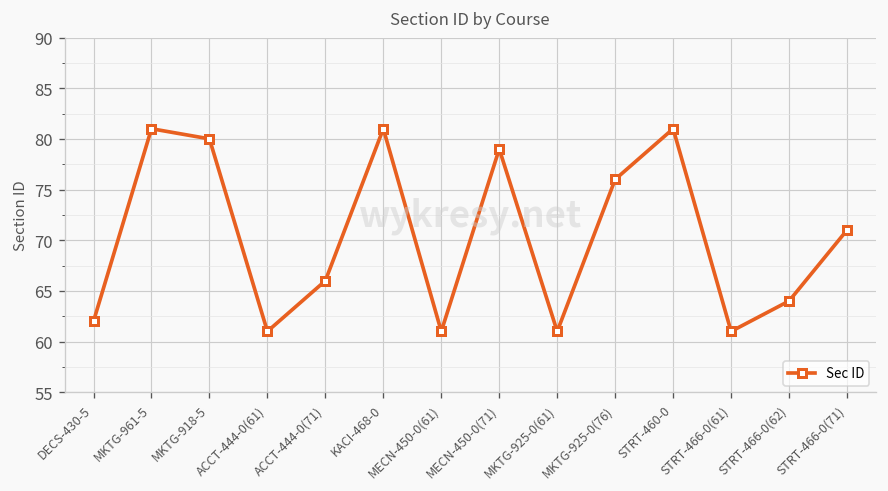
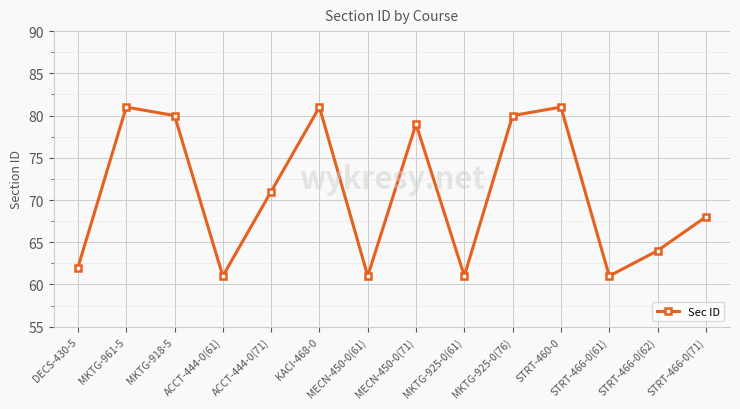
  {
    "DECS-430-5": 62,
    "MKTG-961-5": 81,
    "MKTG-918-5": 80,
    "ACCT-444-0(61)": 61,
-   "ACCT-444-0(71)": 66,
+   "ACCT-444-0(71)": 71,
    "KACI-468-0": 81,
    "MECN-450-0(61)": 61,
    "MECN-450-0(71)": 79,
    "MKTG-925-0(61)": 61,
-   "MKTG-925-0(76)": 76,
+   "MKTG-925-0(76)": 80,
    "STRT-460-0": 81,
    "STRT-466-0(61)": 61,
    "STRT-466-0(62)": 64,
-   "STRT-466-0(71)": 71
+   "STRT-466-0(71)": 68
  }
